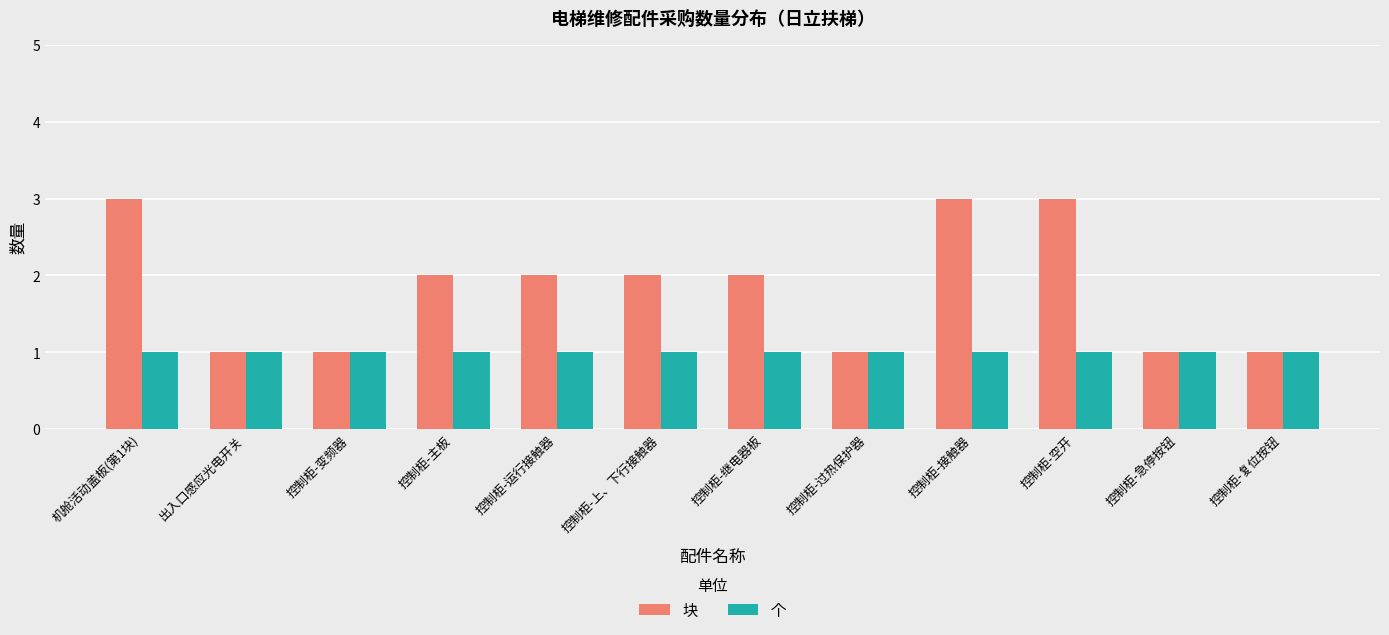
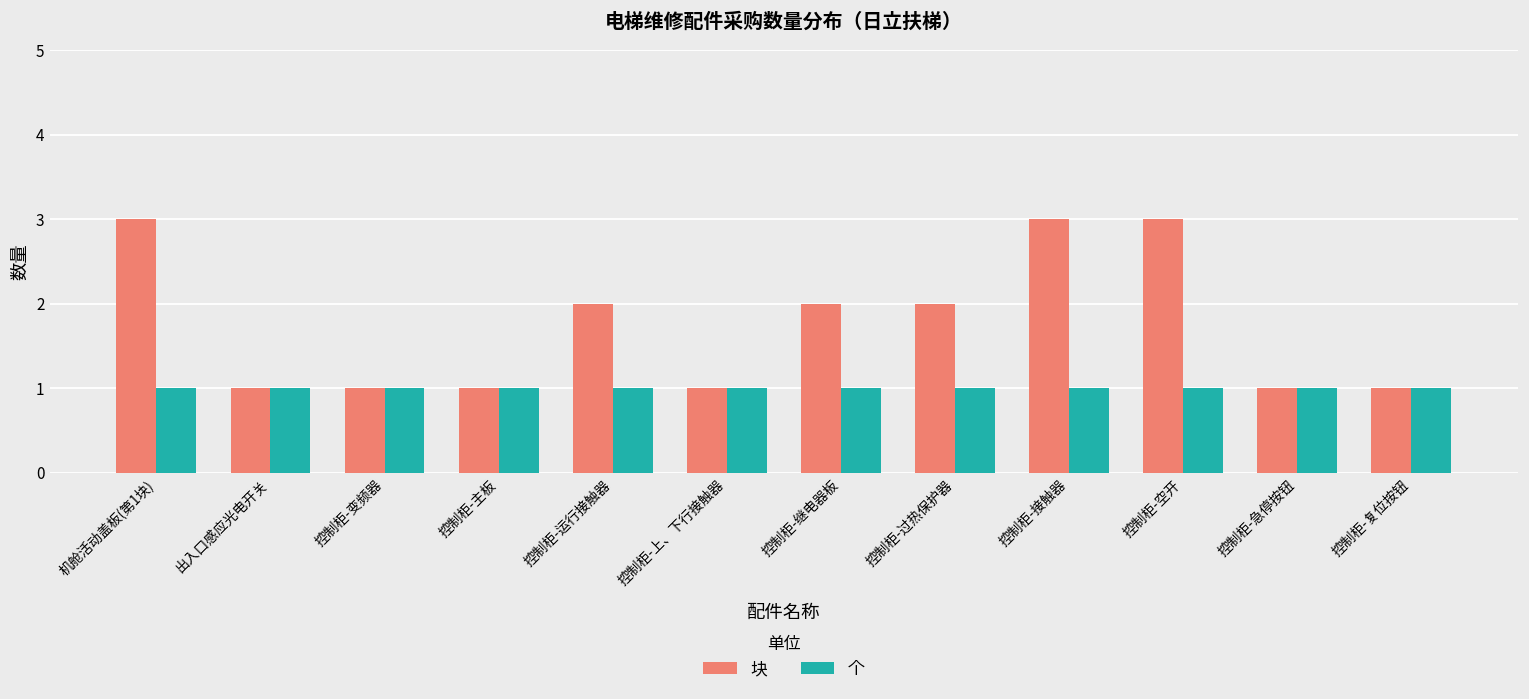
  {
    "块": {
      "机舱活动盖板(第1块)": 3,
      "出入口感应光电开关": 1,
      "控制柜-变频器": 1,
-     "控制柜-主板": 2,
+     "控制柜-主板": 1,
      "控制柜-运行接触器": 2,
-     "控制柜-上、下行接触器": 2,
+     "控制柜-上、下行接触器": 1,
      "控制柜-继电器板": 2,
-     "控制柜-过热保护器": 1,
+     "控制柜-过热保护器": 2,
      "控制柜-接触器": 3,
      "控制柜-空开": 3,
      "控制柜-急停按钮": 1,
      "控制柜-复位按钮": 1
    },
    "个": {
      "机舱活动盖板(第1块)": 1,
      "出入口感应光电开关": 1,
      "控制柜-变频器": 1,
      "控制柜-主板": 1,
      "控制柜-运行接触器": 1,
      "控制柜-上、下行接触器": 1,
      "控制柜-继电器板": 1,
      "控制柜-过热保护器": 1,
      "控制柜-接触器": 1,
      "控制柜-空开": 1,
      "控制柜-急停按钮": 1,
      "控制柜-复位按钮": 1
    }
  }
